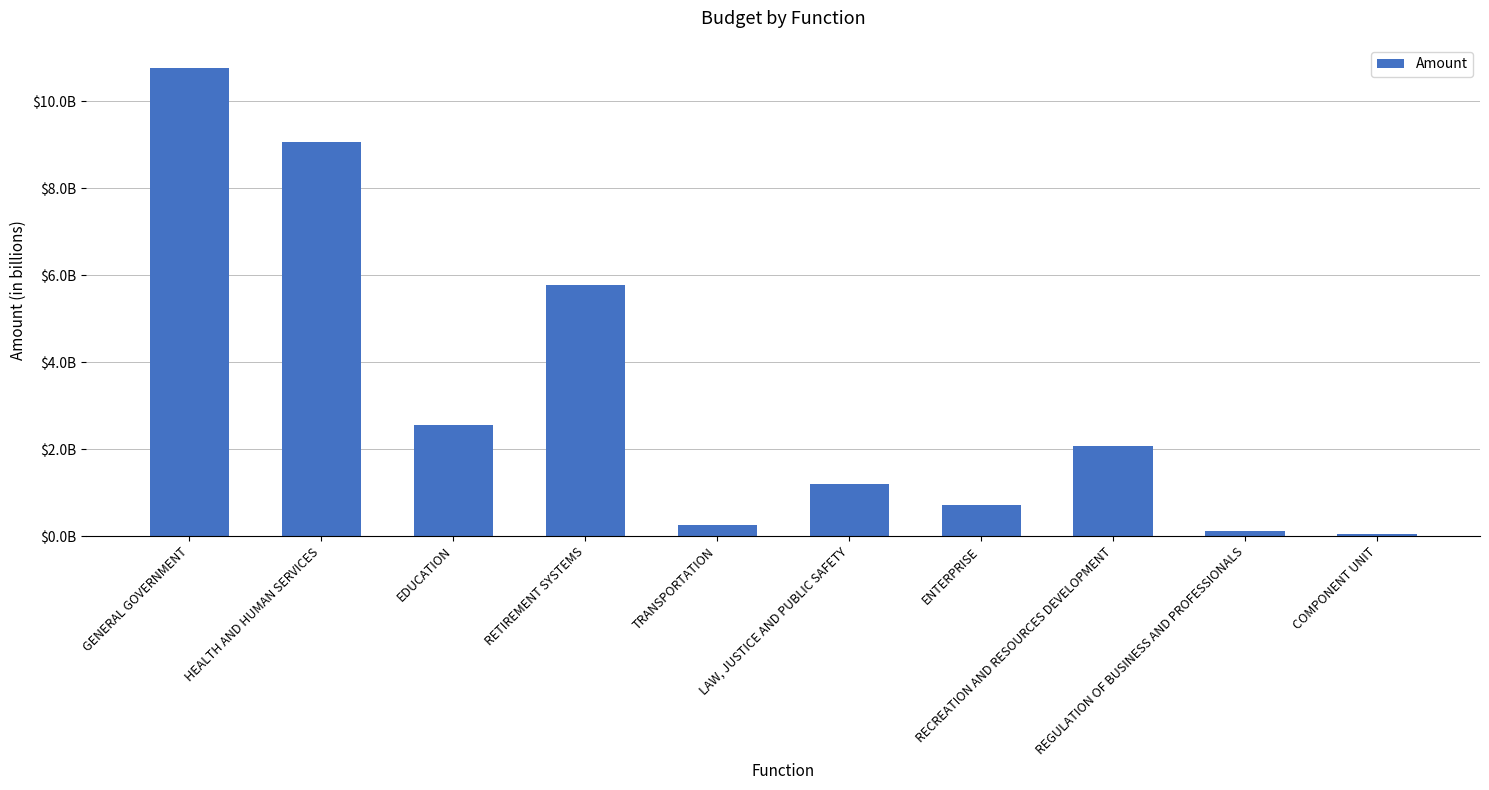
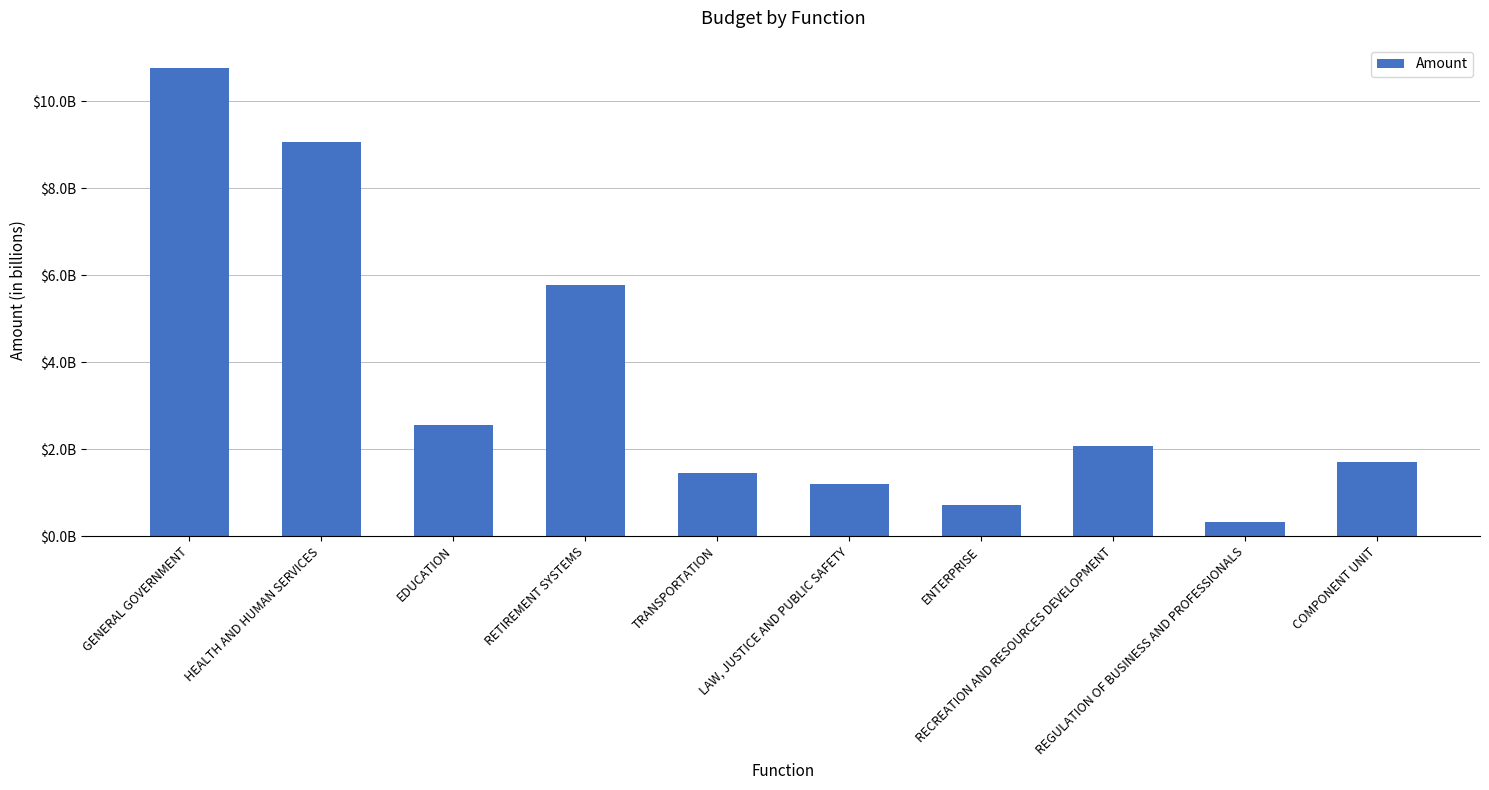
  {
    "GENERAL GOVERNMENT": "$10800000000",
    "HEALTH AND HUMAN SERVICES": "$9100000000",
    "EDUCATION": "$2600000000",
    "RETIREMENT SYSTEMS": "$5800000000",
-   "TRANSPORTATION": "$300000000",
+   "TRANSPORTATION": "$1400000000",
    "LAW, JUSTICE AND PUBLIC SAFETY": "$1200000000",
    "ENTERPRISE": "$700000000",
    "RECREATION AND RESOURCES DEVELOPMENT": "$2100000000",
-   "REGULATION OF BUSINESS AND PROFESSIONALS": "$100000000",
-   "COMPONENT UNIT": "$100000000"
+   "REGULATION OF BUSINESS AND PROFESSIONALS": "$300000000",
+   "COMPONENT UNIT": "$1700000000"
  }
